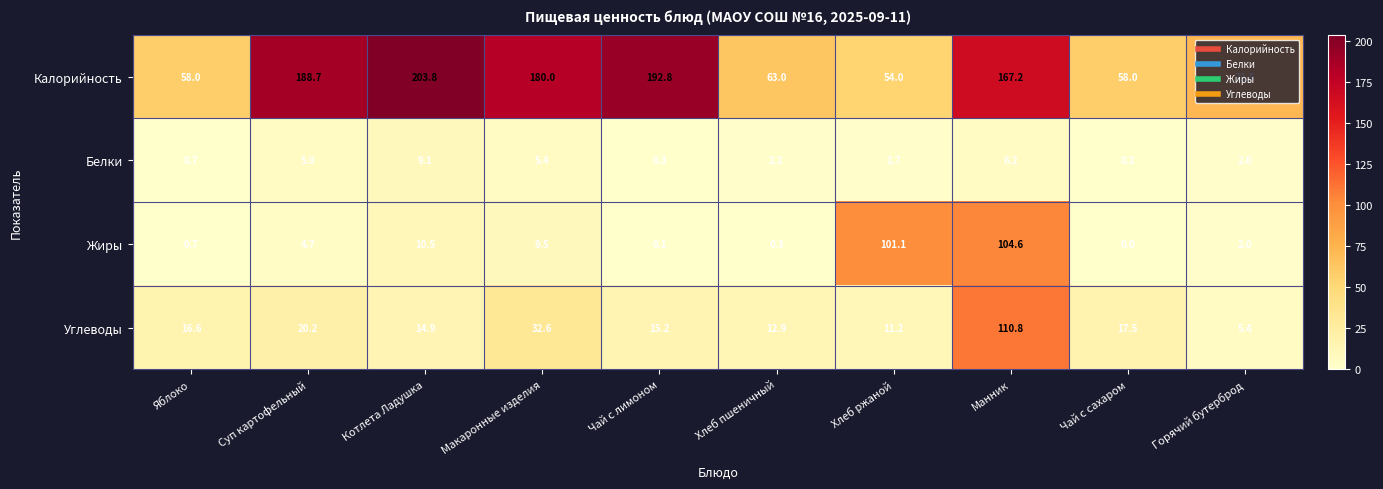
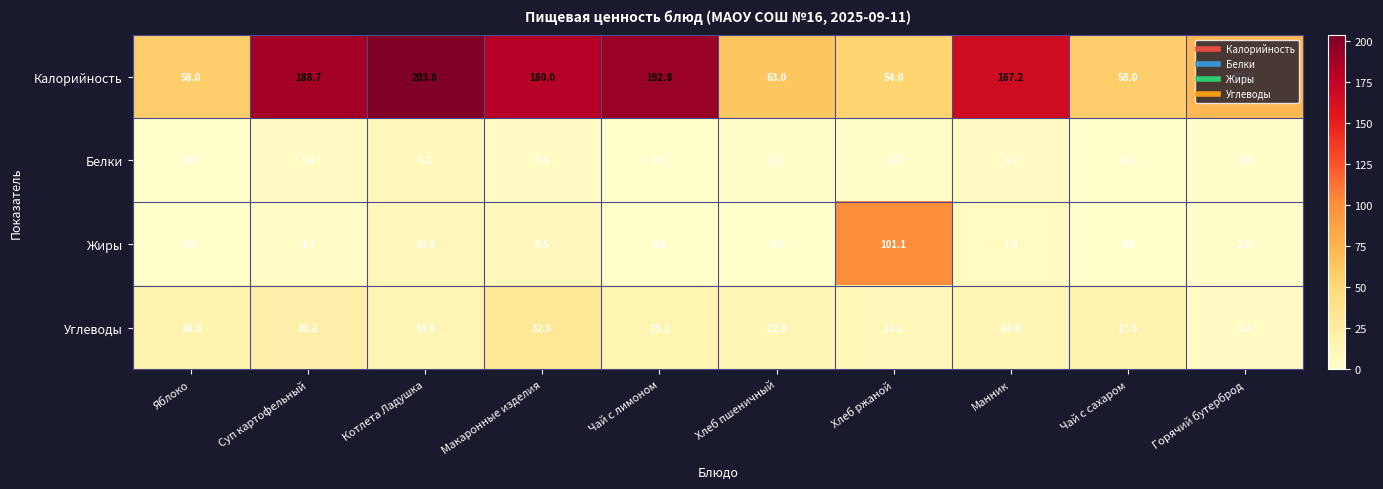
  {
    "Калорийность": {
      "Яблоко": 58.0,
      "Суп картофельный": 188.7,
      "Котлета Ладушка": 203.8,
      "Макаронные изделия": 180.0,
      "Чай с лимоном": 192.8,
      "Хлеб пшеничный": 63.0,
      "Хлеб ржаной": 54.0,
      "Манник": 167.2,
      "Чай с сахаром": 58.0
    },
    "Белки": {
      "Яблоко": 0.7,
      "Суп картофельный": 5.9,
      "Котлета Ладушка": 9.1,
      "Макаронные изделия": 5.4,
      "Чай с лимоном": 0.3,
      "Хлеб пшеничный": 2.2,
      "Хлеб ржаной": 1.7,
      "Манник": 6.2,
      "Чай с сахаром": 0.2,
      "Горячий бутерброд": 2.0
    },
    "Жиры": {
      "Яблоко": 0.7,
      "Суп картофельный": 4.7,
      "Котлета Ладушка": 10.5,
      "Макаронные изделия": 9.5,
      "Чай с лимоном": 0.1,
      "Хлеб пшеничный": 0.3,
      "Хлеб ржаной": 101.1,
-     "Манник": 104.6,
+     "Манник": 7.0,
      "Чай с сахаром": 0.0,
      "Горячий бутерброд": 2.0
    },
    "Углеводы": {
      "Яблоко": 16.6,
      "Суп картофельный": 20.2,
      "Котлета Ладушка": 14.9,
      "Макаронные изделия": 32.6,
      "Чай с лимоном": 15.2,
      "Хлеб пшеничный": 12.9,
      "Хлеб ржаной": 11.2,
-     "Манник": 110.8,
+     "Манник": 14.0,
      "Чай с сахаром": 17.5,
      "Горячий бутерброд": 5.4
    }
  }
